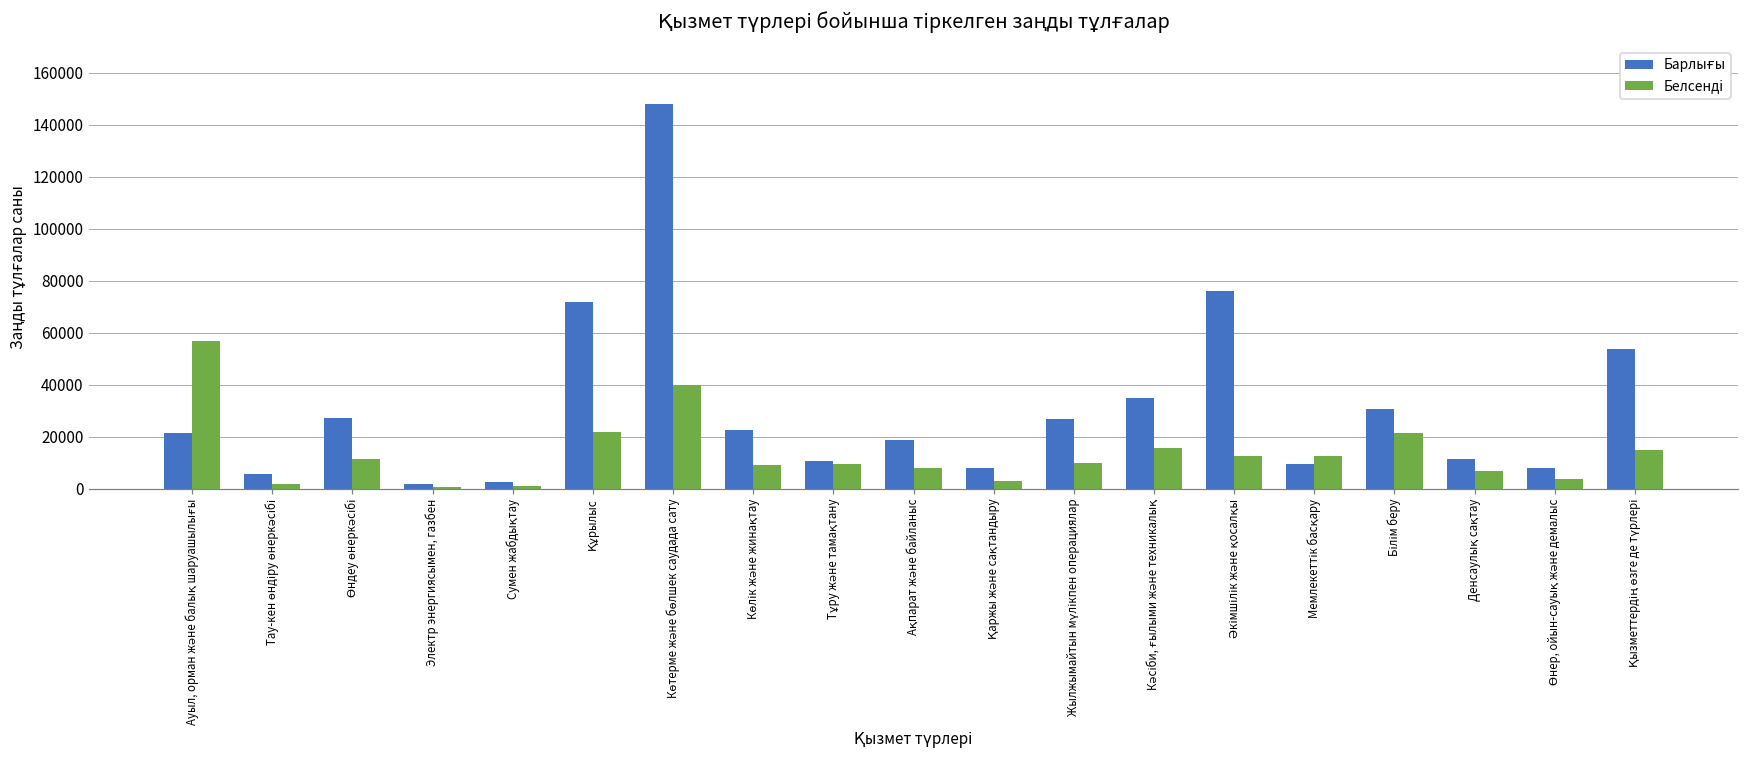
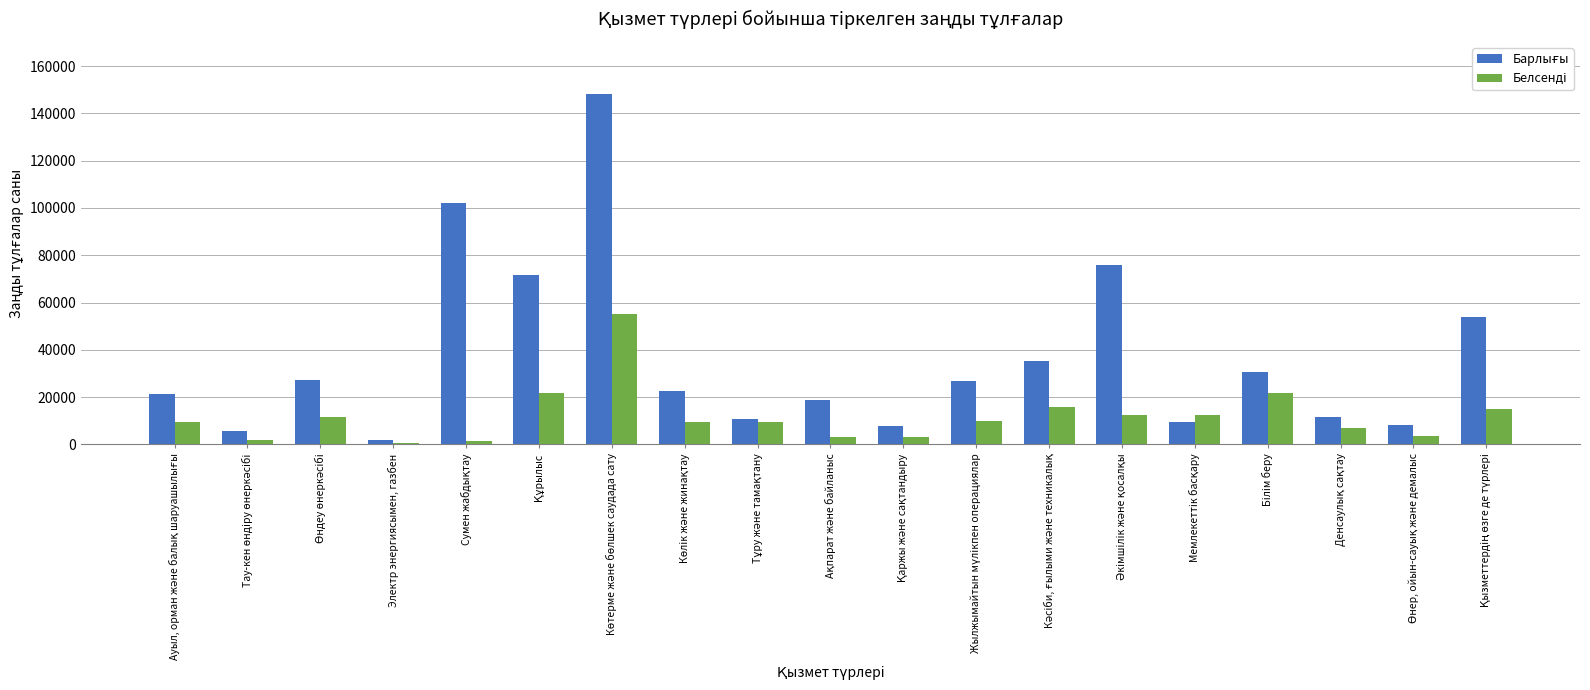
  {
    "Барлығы": {
      "Ауыл, орман және балық шаруашылығы": 21000,
      "Тау-кен өндіру өнеркәсібі": 6000,
      "Өндеу өнеркәсібі": 27000,
      "Электр энергиясымен, газбен": 2000,
-     "Сумен жабдықтау": 3000,
+     "Сумен жабдықтау": 102000,
      "Құрылыс": 72000,
      "Көтерме және бөлшек саудада сату": 148000,
      "Көлік және жинақтау": 22000,
      "Тұру және тамақтану": 11000,
      "Ақпарат және байланыс": 19000,
      "Қаржы және сақтандыру": 8000,
      "Жылжымайтын мүлікпен операциялар": 27000,
      "Кәсіби, ғылыми және техникалық": 35000,
      "Әкімшілік және қосалқы": 76000,
      "Мемлекеттік басқару": 10000,
      "Білім беру": 31000,
      "Денсаулық сақтау": 12000,
      "Өнер, ойын-сауық және демалыс": 8000,
      "Қызметтердің өзге де түрлері": 54000
    },
    "Белсенді": {
-     "Ауыл, орман және балық шаруашылығы": 57000,
+     "Ауыл, орман және балық шаруашылығы": 9000,
      "Тау-кен өндіру өнеркәсібі": 2000,
      "Өндеу өнеркәсібі": 12000,
      "Сумен жабдықтау": 1000,
      "Құрылыс": 22000,
-     "Көтерме және бөлшек саудада сату": 40000,
+     "Көтерме және бөлшек саудада сату": 55000,
      "Көлік және жинақтау": 9000,
      "Тұру және тамақтану": 10000,
-     "Ақпарат және байланыс": 8000,
+     "Ақпарат және байланыс": 3000,
      "Қаржы және сақтандыру": 3000,
      "Жылжымайтын мүлікпен операциялар": 10000,
      "Кәсіби, ғылыми және техникалық": 16000,
      "Әкімшілік және қосалқы": 12000,
      "Мемлекеттік басқару": 13000,
      "Білім беру": 22000,
      "Денсаулық сақтау": 7000,
      "Өнер, ойын-сауық және демалыс": 4000,
      "Қызметтердің өзге де түрлері": 15000
    }
  }
